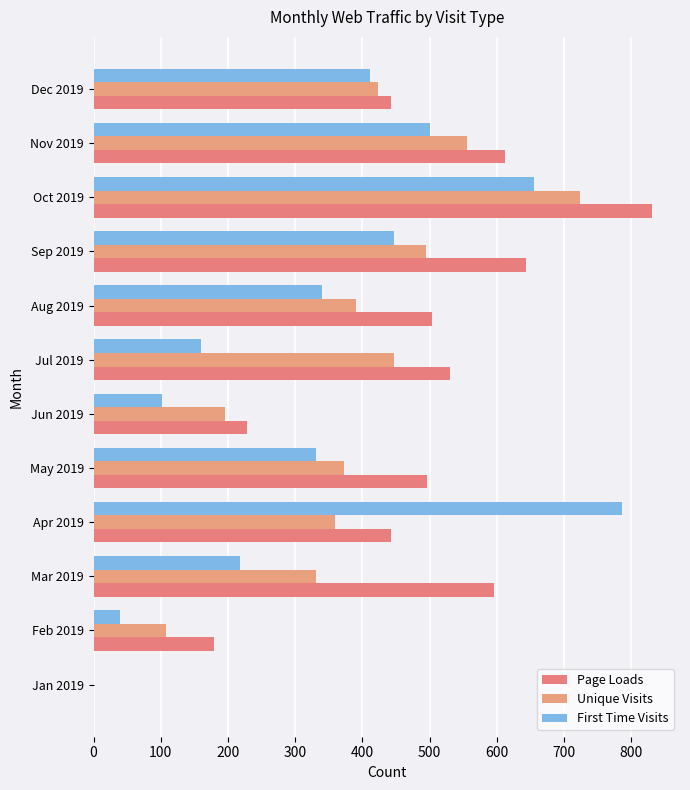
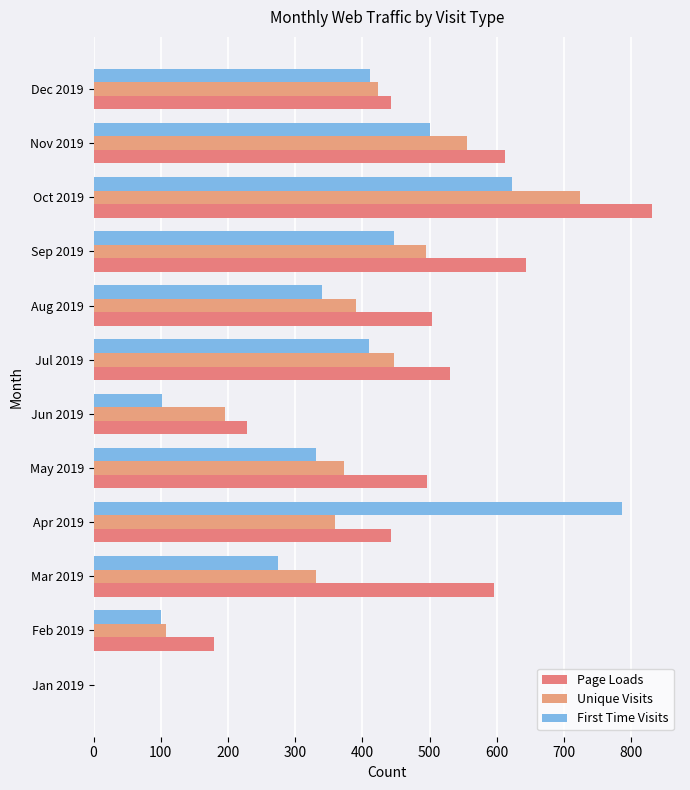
  {
    "First Time Visits": {
      "Dec 2019": 410,
      "Nov 2019": 500,
-     "Oct 2019": 660,
+     "Oct 2019": 620,
      "Sep 2019": 450,
      "Aug 2019": 340,
-     "Jul 2019": 160,
+     "Jul 2019": 410,
      "Jun 2019": 100,
      "May 2019": 330,
      "Apr 2019": 790,
-     "Mar 2019": 220,
-     "Feb 2019": 40,
+     "Mar 2019": 270,
+     "Feb 2019": 100,
      "Jan 2019": 0
    }
  }
